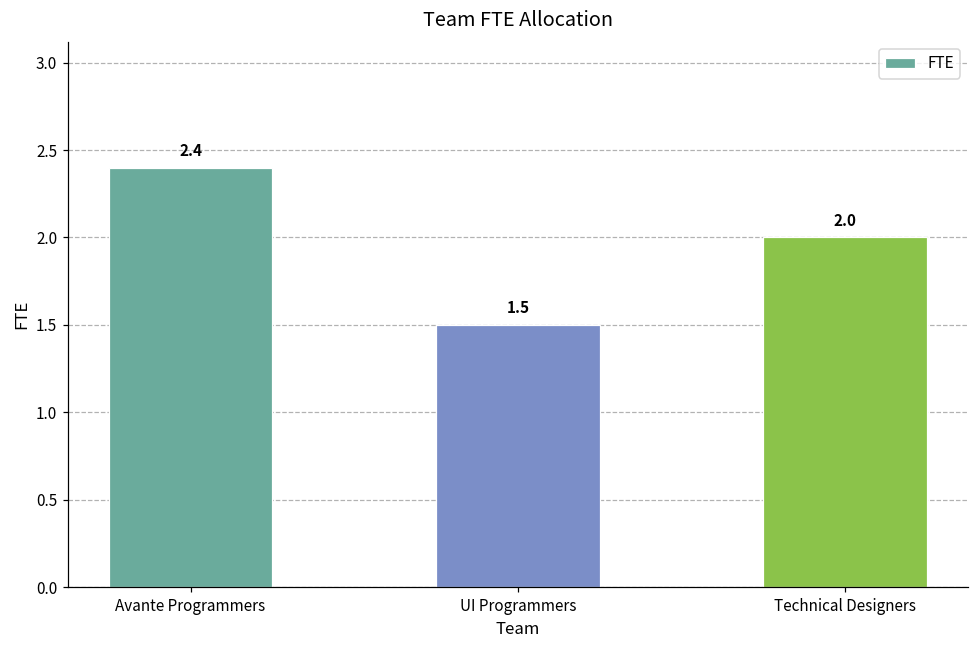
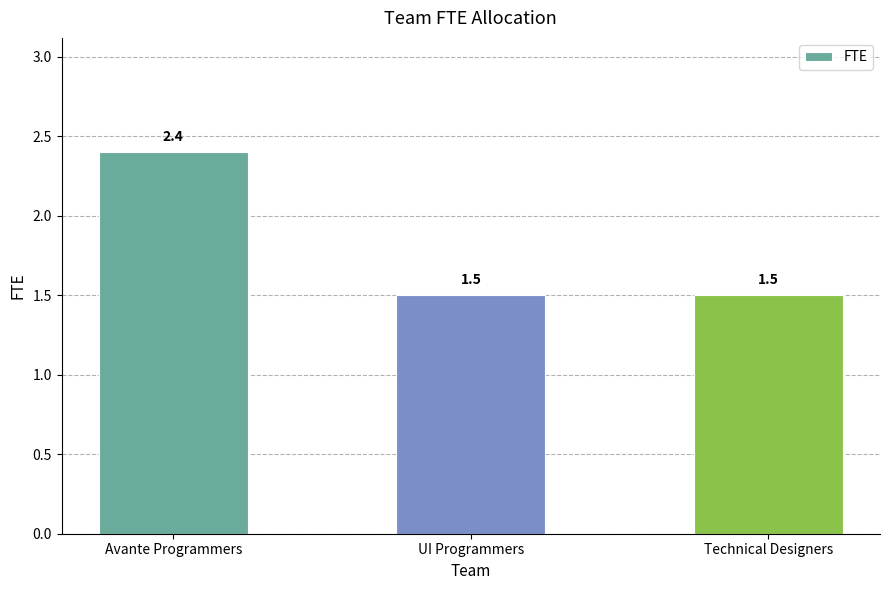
  {
    "Avante Programmers": 2.4,
    "UI Programmers": 1.5,
-   "Technical Designers": 2.0
+   "Technical Designers": 1.5
  }
